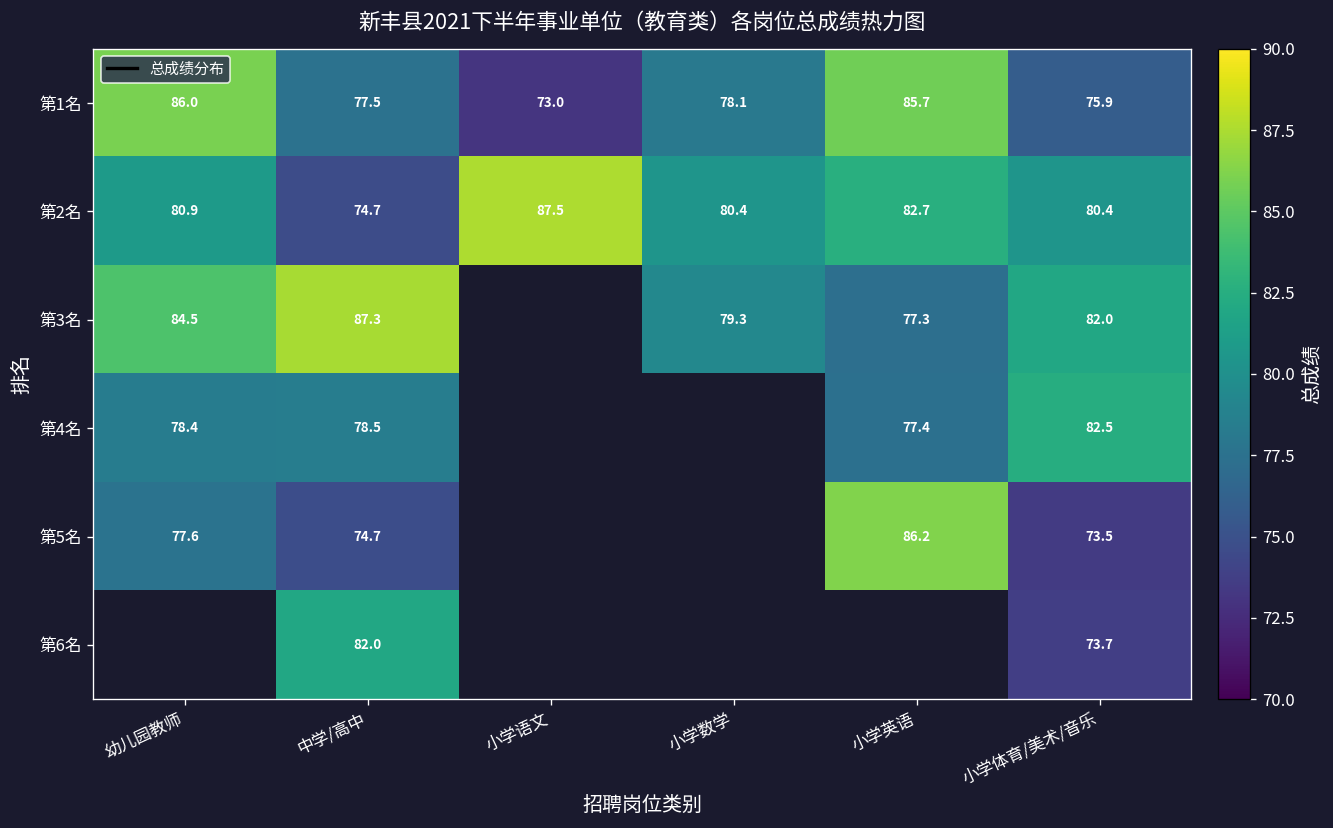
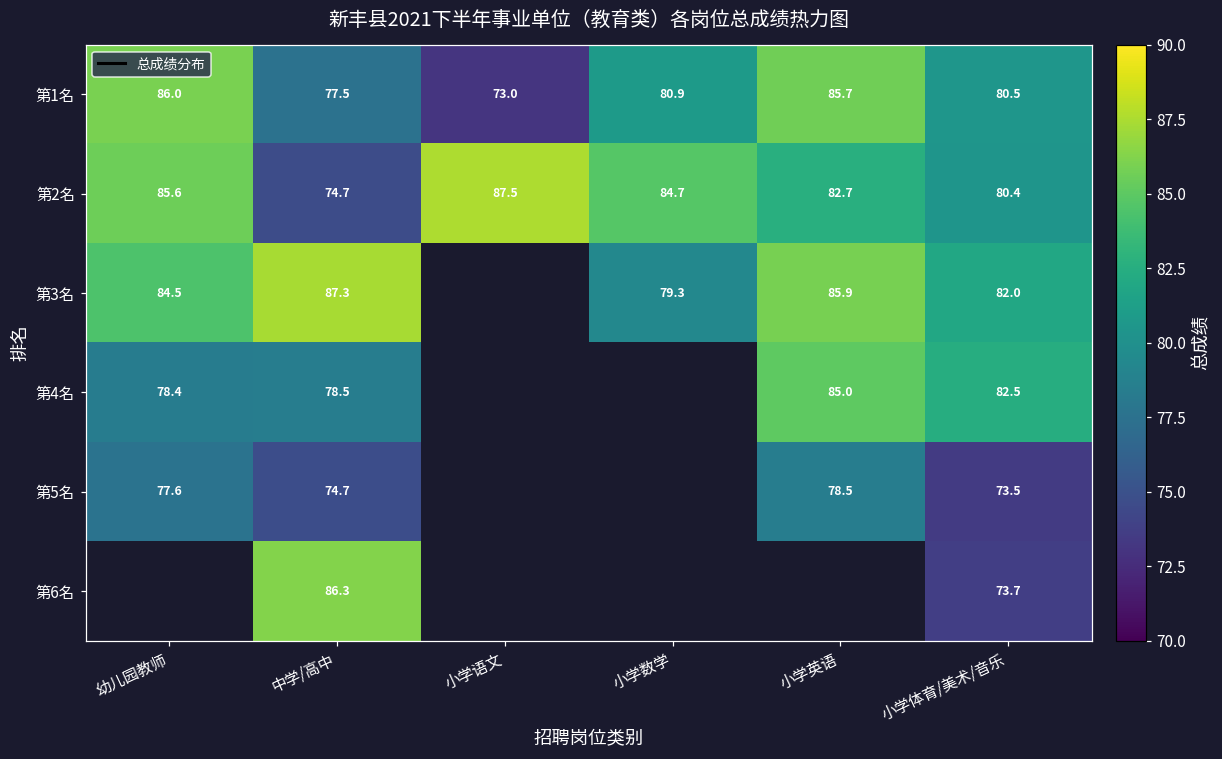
  {
    "第1名": {
      "幼儿园教师": 86.0,
      "中学/高中": 77.5,
      "小学语文": 73.0,
-     "小学数学": 78.1,
+     "小学数学": 80.9,
      "小学英语": 85.7,
-     "小学体育/美术/音乐": 75.9
+     "小学体育/美术/音乐": 80.5
    },
    "第2名": {
-     "幼儿园教师": 80.9,
+     "幼儿园教师": 85.6,
      "中学/高中": 74.7,
      "小学语文": 87.5,
-     "小学数学": 80.4,
+     "小学数学": 84.7,
      "小学英语": 82.7,
      "小学体育/美术/音乐": 80.4
    },
    "第3名": {
      "幼儿园教师": 84.5,
      "中学/高中": 87.3,
      "小学数学": 79.3,
-     "小学英语": 77.3,
+     "小学英语": 85.9,
      "小学体育/美术/音乐": 82.0
    },
    "第4名": {
      "幼儿园教师": 78.4,
      "中学/高中": 78.5,
-     "小学英语": 77.4,
+     "小学英语": 85.0,
      "小学体育/美术/音乐": 82.5
    },
    "第5名": {
      "幼儿园教师": 77.6,
      "中学/高中": 74.7,
-     "小学英语": 86.2,
+     "小学英语": 78.5,
      "小学体育/美术/音乐": 73.5
    },
    "第6名": {
-     "中学/高中": 82.0,
+     "中学/高中": 86.3,
      "小学体育/美术/音乐": 73.7
    }
  }
